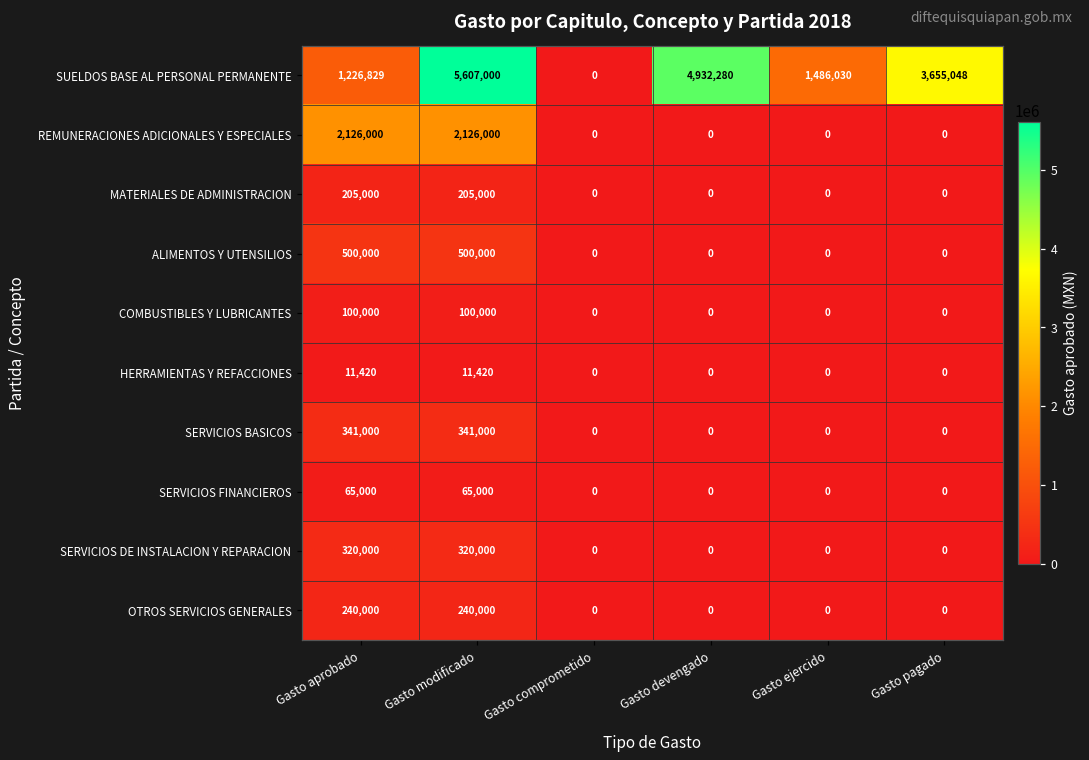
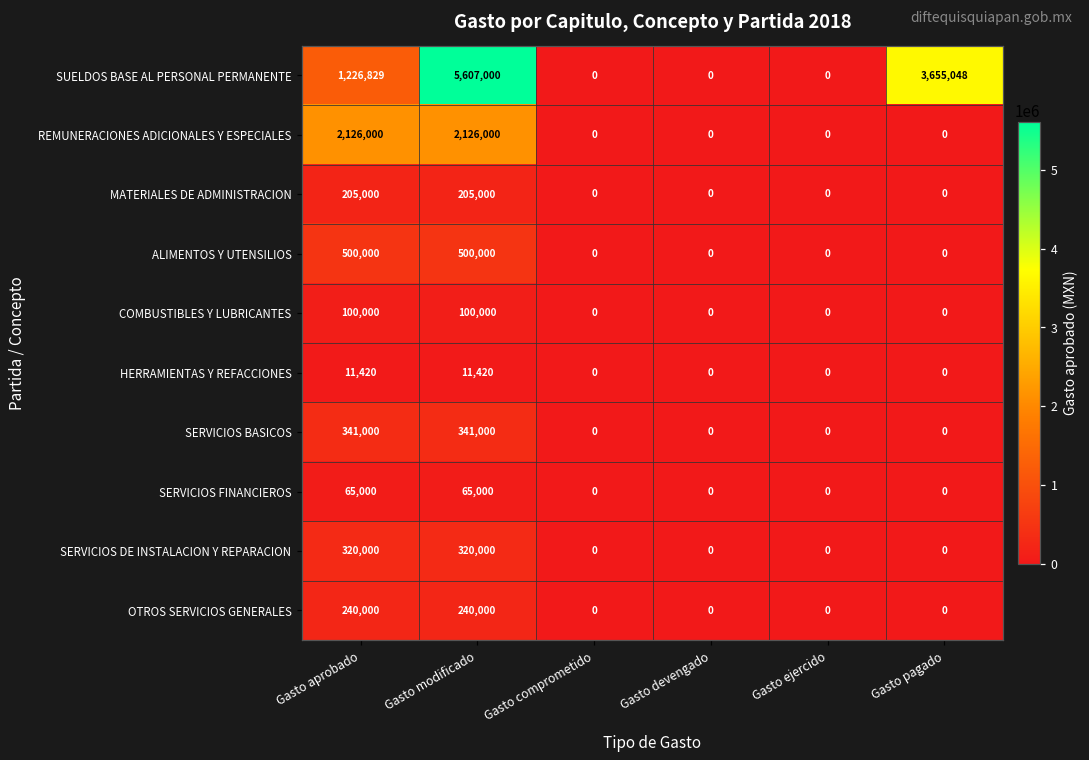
  {
    "SUELDOS BASE AL PERSONAL PERMANENTE": {
      "Gasto aprobado": "1,226,829",
      "Gasto modificado": "5,607,000",
      "Gasto comprometido": "0",
-     "Gasto devengado": "4,932,280",
-     "Gasto ejercido": "1,486,030",
+     "Gasto devengado": "0",
+     "Gasto ejercido": "0",
      "Gasto pagado": "3,655,048"
    },
    "REMUNERACIONES ADICIONALES Y ESPECIALES": {
      "Gasto aprobado": "2,126,000",
      "Gasto modificado": "2,126,000",
      "Gasto comprometido": "0",
      "Gasto devengado": "0",
      "Gasto ejercido": "0",
      "Gasto pagado": "0"
    },
    "MATERIALES DE ADMINISTRACION": {
      "Gasto aprobado": "205,000",
      "Gasto modificado": "205,000",
      "Gasto comprometido": "0",
      "Gasto devengado": "0",
      "Gasto ejercido": "0",
      "Gasto pagado": "0"
    },
    "ALIMENTOS Y UTENSILIOS": {
      "Gasto aprobado": "500,000",
      "Gasto modificado": "500,000",
      "Gasto comprometido": "0",
      "Gasto devengado": "0",
      "Gasto ejercido": "0",
      "Gasto pagado": "0"
    },
    "COMBUSTIBLES Y LUBRICANTES": {
      "Gasto aprobado": "100,000",
      "Gasto modificado": "100,000",
      "Gasto comprometido": "0",
      "Gasto devengado": "0",
      "Gasto ejercido": "0",
      "Gasto pagado": "0"
    },
    "HERRAMIENTAS Y REFACCIONES": {
      "Gasto aprobado": "11,420",
      "Gasto modificado": "11,420",
      "Gasto comprometido": "0",
      "Gasto devengado": "0",
      "Gasto ejercido": "0",
      "Gasto pagado": "0"
    },
    "SERVICIOS BASICOS": {
      "Gasto aprobado": "341,000",
      "Gasto modificado": "341,000",
      "Gasto comprometido": "0",
      "Gasto devengado": "0",
      "Gasto ejercido": "0",
      "Gasto pagado": "0"
    },
    "SERVICIOS FINANCIEROS": {
      "Gasto aprobado": "65,000",
      "Gasto modificado": "65,000",
      "Gasto comprometido": "0",
      "Gasto devengado": "0",
      "Gasto ejercido": "0",
      "Gasto pagado": "0"
    },
    "SERVICIOS DE INSTALACION Y REPARACION": {
      "Gasto aprobado": "320,000",
      "Gasto modificado": "320,000",
      "Gasto comprometido": "0",
      "Gasto devengado": "0",
      "Gasto ejercido": "0",
      "Gasto pagado": "0"
    },
    "OTROS SERVICIOS GENERALES": {
      "Gasto aprobado": "240,000",
      "Gasto modificado": "240,000",
      "Gasto comprometido": "0",
      "Gasto devengado": "0",
      "Gasto ejercido": "0",
      "Gasto pagado": "0"
    }
  }
